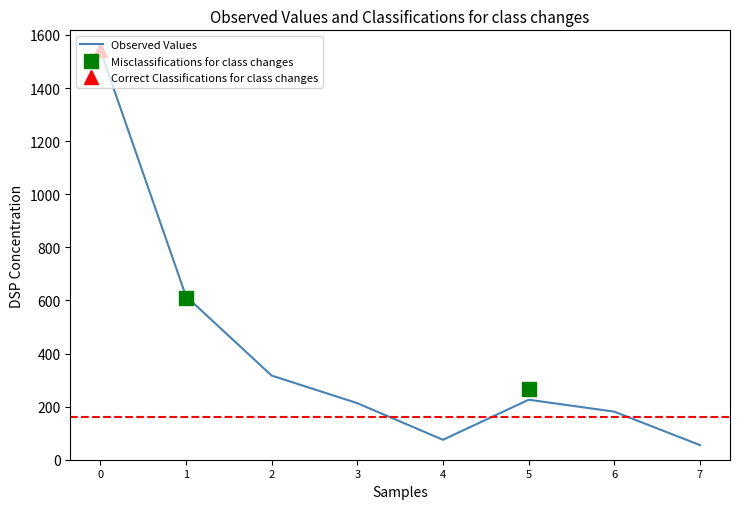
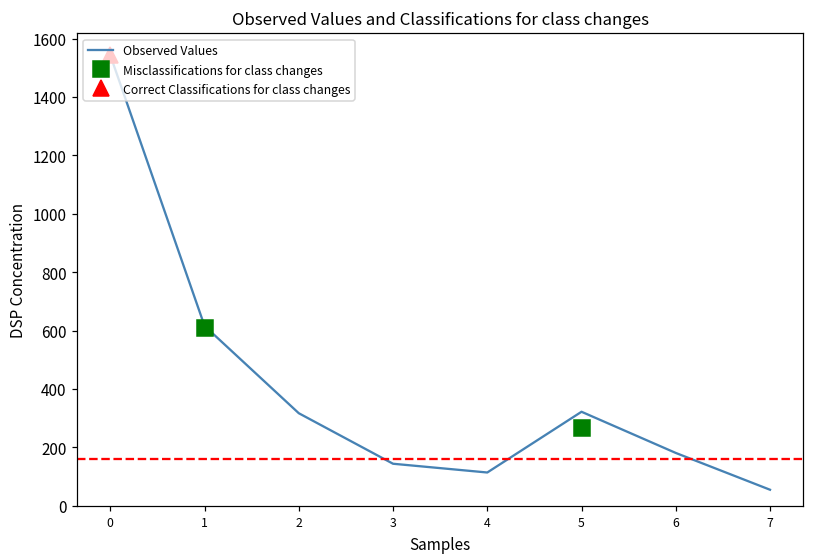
  {
    "Observed Values": {
      "2": 320,
-     "3": 210,
-     "4": 80,
-     "5": 230,
+     "3": 140,
+     "4": 110,
+     "5": 320,
      "6": 180,
      "7": 60
    }
  }
